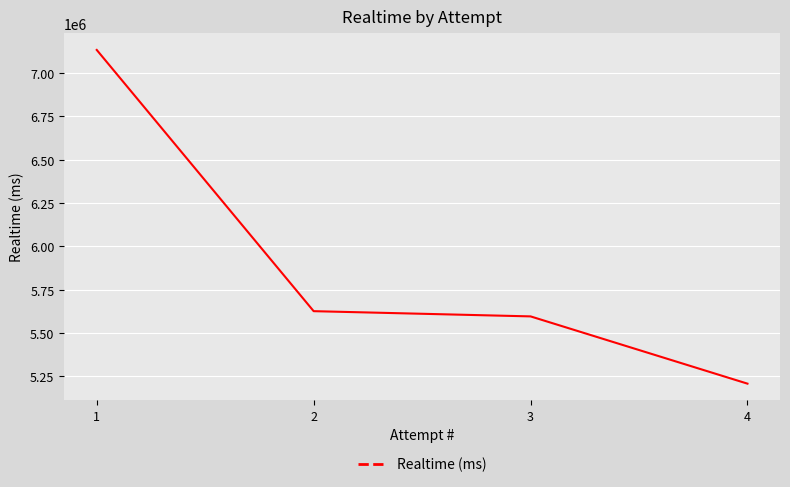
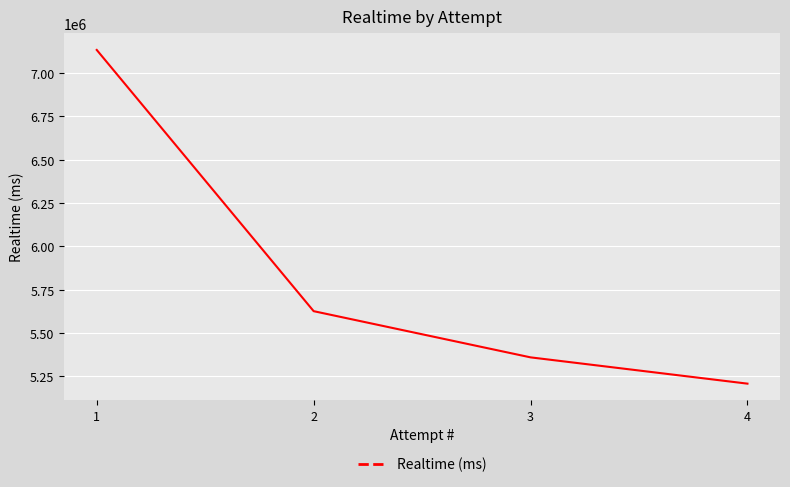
  {
    "1": 7130000,
    "2": 5630000,
-   "3": 5600000,
+   "3": 5360000,
    "4": 5210000
  }
